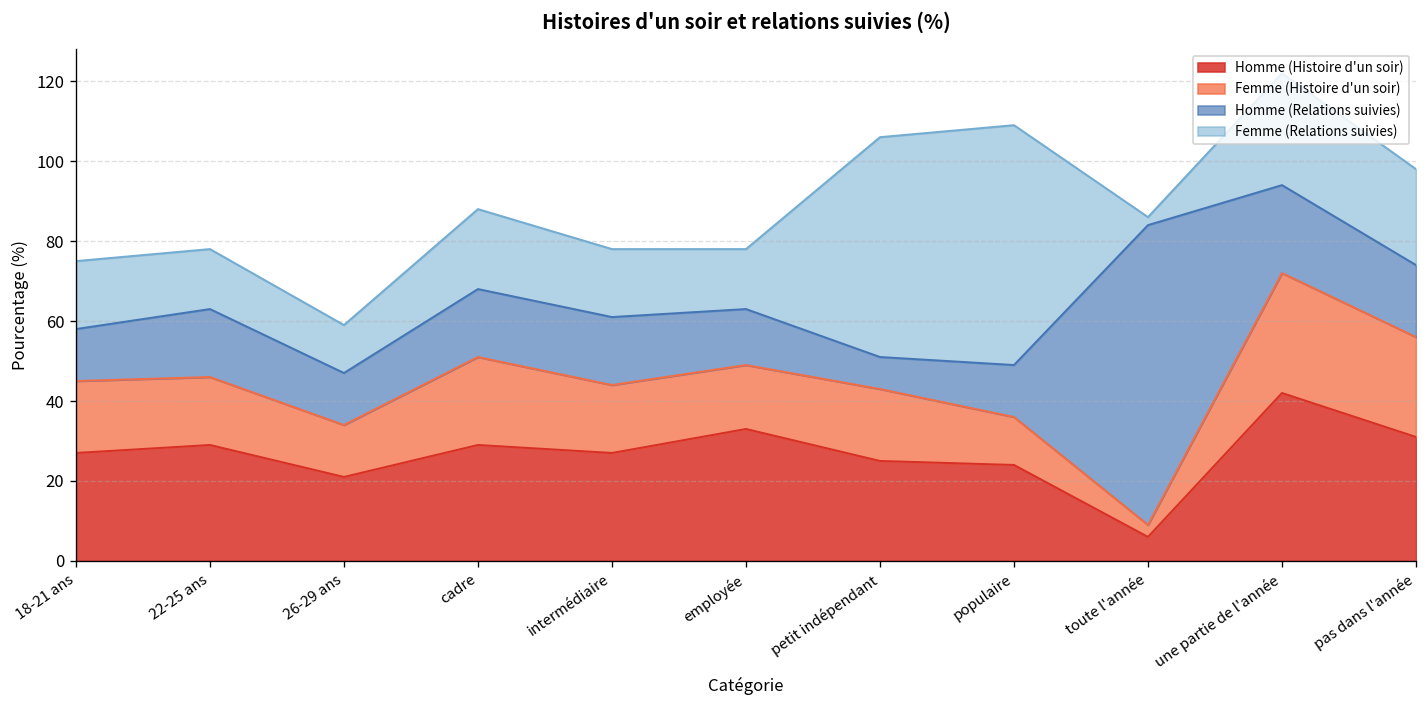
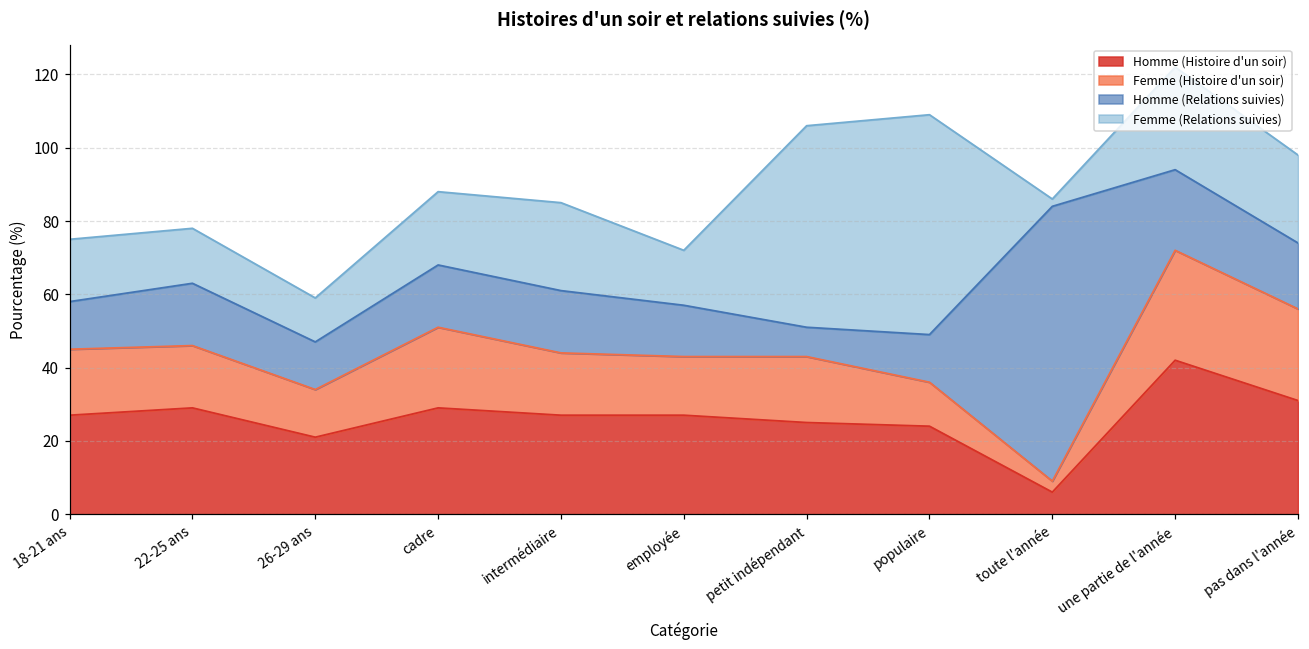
  {
    "Homme (Histoire d'un soir)": {
      "18-21 ans": 27,
      "22-25 ans": 29,
      "26-29 ans": 21,
      "cadre": 29,
      "intermédiaire": 27,
-     "employée": 33,
+     "employée": 27,
      "petit indépendant": 25,
      "populaire": 24,
      "toute l'année": 6,
      "une partie de l'année": 42,
      "pas dans l'année": 31
    },
    "Femme (Histoire d'un soir)": {
      "18-21 ans": 18,
      "22-25 ans": 17,
      "26-29 ans": 13,
      "cadre": 22,
      "intermédiaire": 17,
      "employée": 16,
      "petit indépendant": 18,
      "populaire": 12,
      "toute l'année": 3,
      "une partie de l'année": 30,
      "pas dans l'année": 25
    },
    "Homme (Relations suivies)": {
      "18-21 ans": 13,
      "22-25 ans": 17,
      "26-29 ans": 13,
      "cadre": 17,
      "intermédiaire": 17,
      "employée": 14,
      "petit indépendant": 8,
      "populaire": 13,
      "toute l'année": 75,
      "une partie de l'année": 22,
      "pas dans l'année": 18
    },
    "Femme (Relations suivies)": {
      "18-21 ans": 17,
      "22-25 ans": 15,
      "26-29 ans": 12,
      "cadre": 20,
-     "intermédiaire": 17,
+     "intermédiaire": 24,
      "employée": 15,
      "petit indépendant": 55,
      "populaire": 60,
      "toute l'année": 2,
      "pas dans l'année": 24
    }
  }
